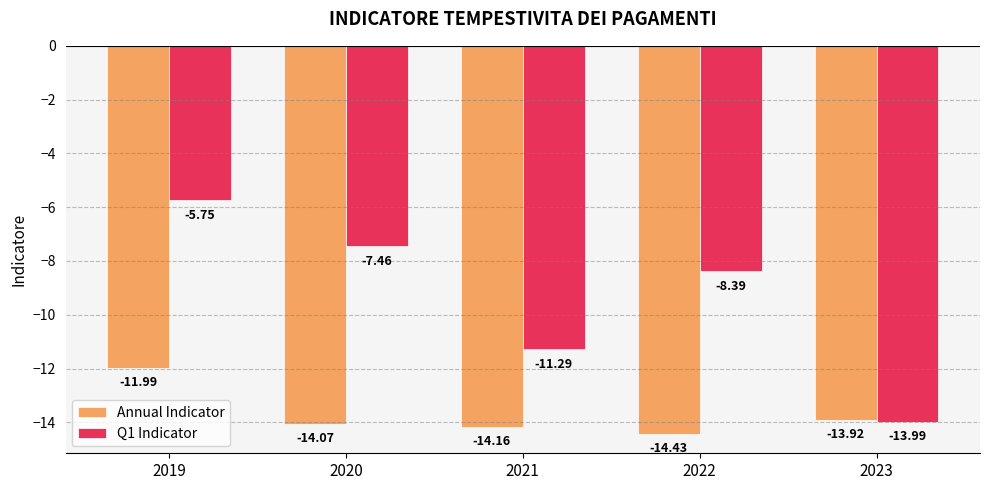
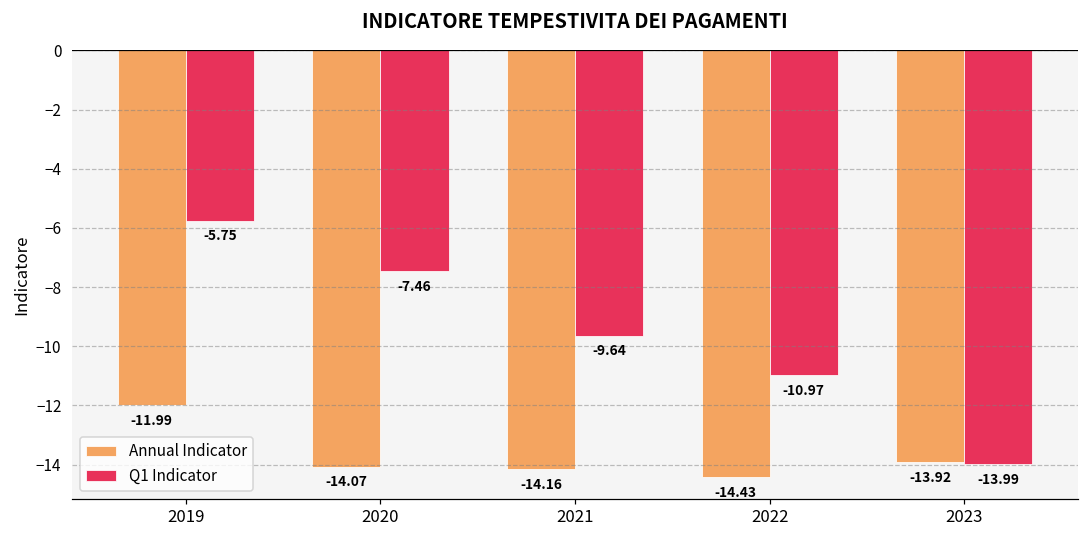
  {
    "Annual Indicator": {
      "2019": -11.99,
      "2020": -14.07,
      "2021": -14.16,
      "2022": -14.43,
      "2023": -13.92
    },
    "Q1 Indicator": {
      "2019": -5.75,
      "2020": -7.46,
-     "2021": -11.29,
-     "2022": -8.39,
+     "2021": -9.64,
+     "2022": -10.97,
      "2023": -13.99
    }
  }
